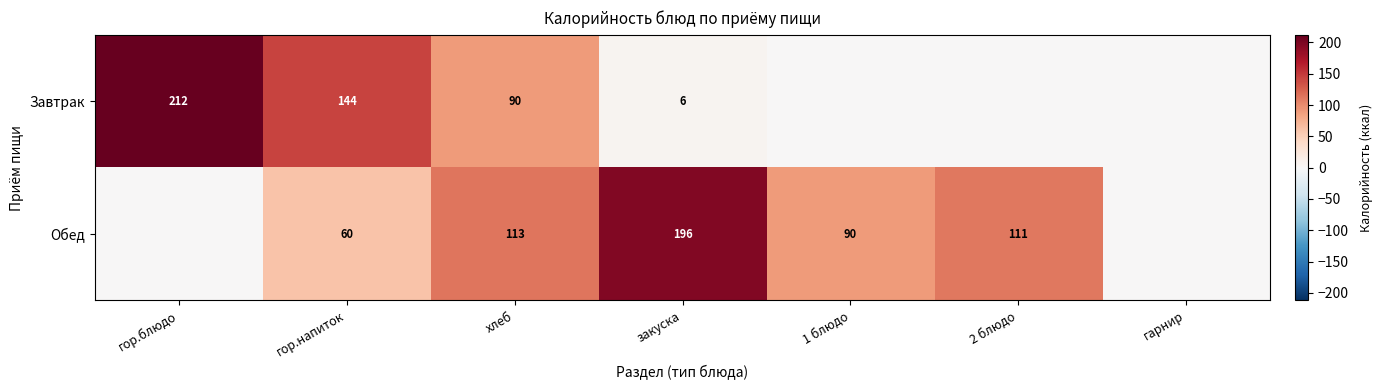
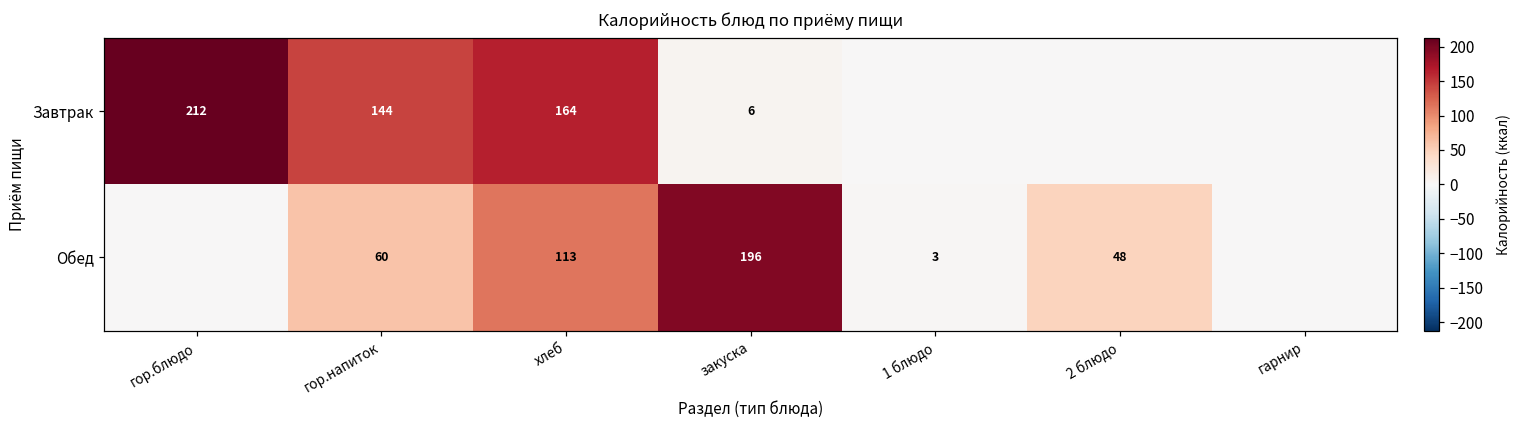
  {
    "Завтрак": {
      "гор.блюдо": 212,
      "гор.напиток": 144,
-     "хлеб": 90,
+     "хлеб": 164,
      "закуска": 6
    },
    "Обед": {
      "гор.напиток": 60,
      "хлеб": 113,
      "закуска": 196,
-     "1 блюдо": 90,
-     "2 блюдо": 111
+     "1 блюдо": 3,
+     "2 блюдо": 48
    }
  }
